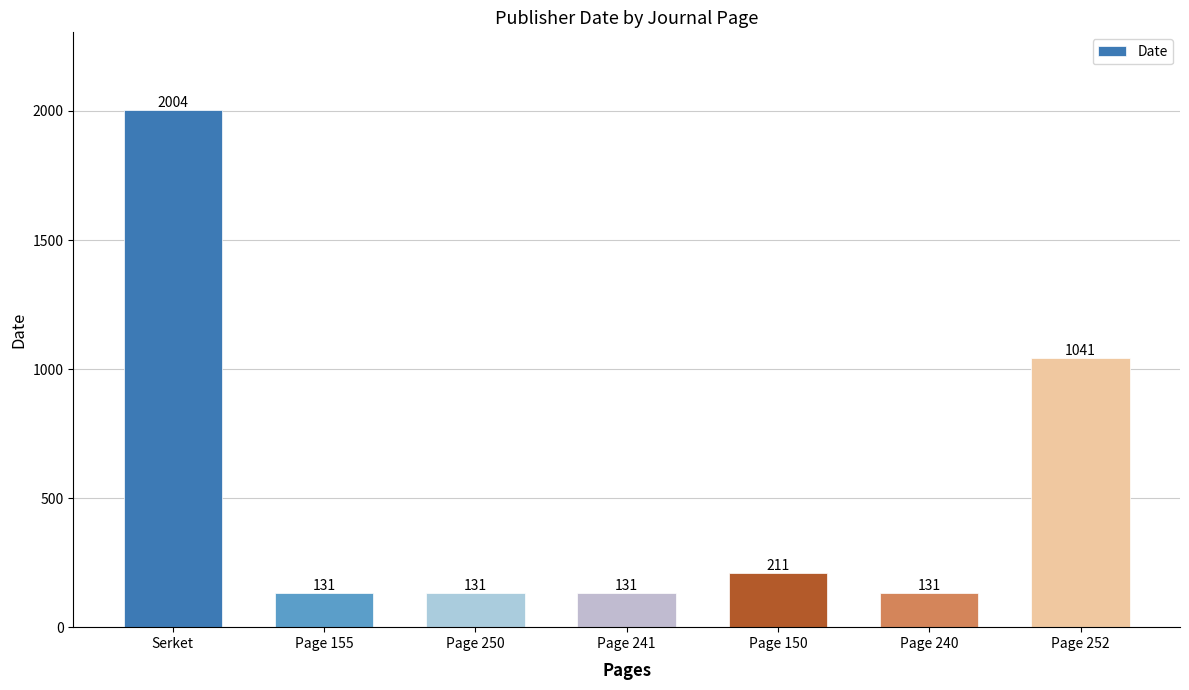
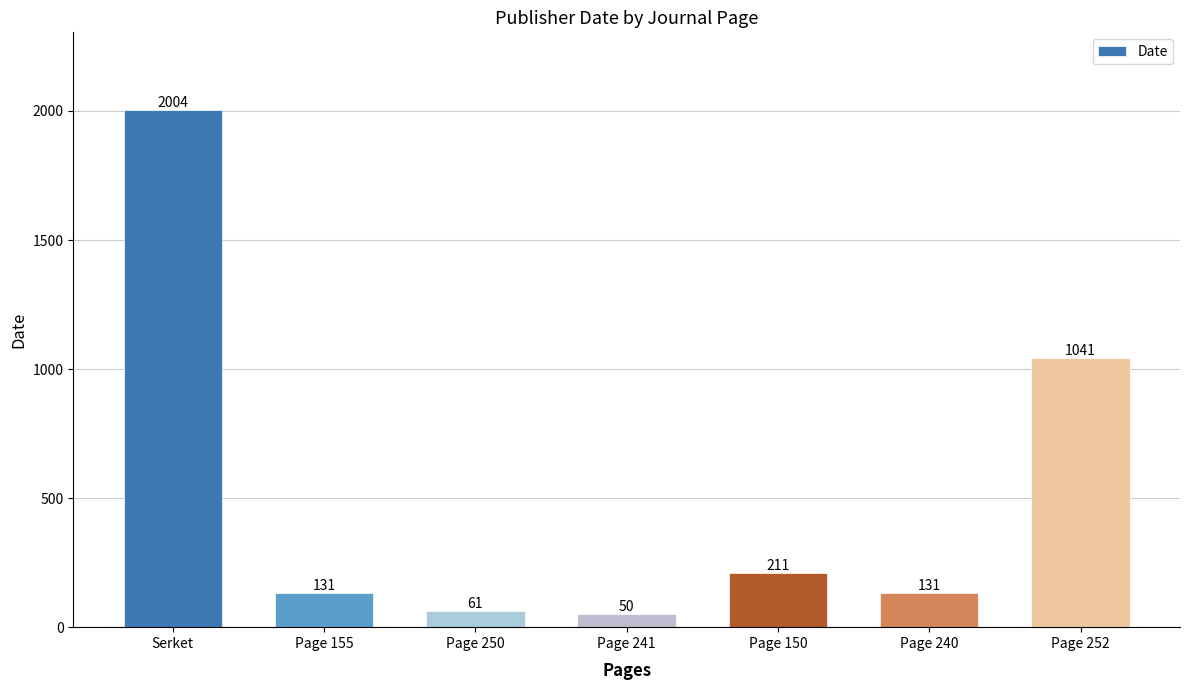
  {
    "Serket": 2004,
    "Page 155": 131,
-   "Page 250": 131,
-   "Page 241": 131,
+   "Page 250": 61,
+   "Page 241": 50,
    "Page 150": 211,
    "Page 240": 131,
    "Page 252": 1041
  }
